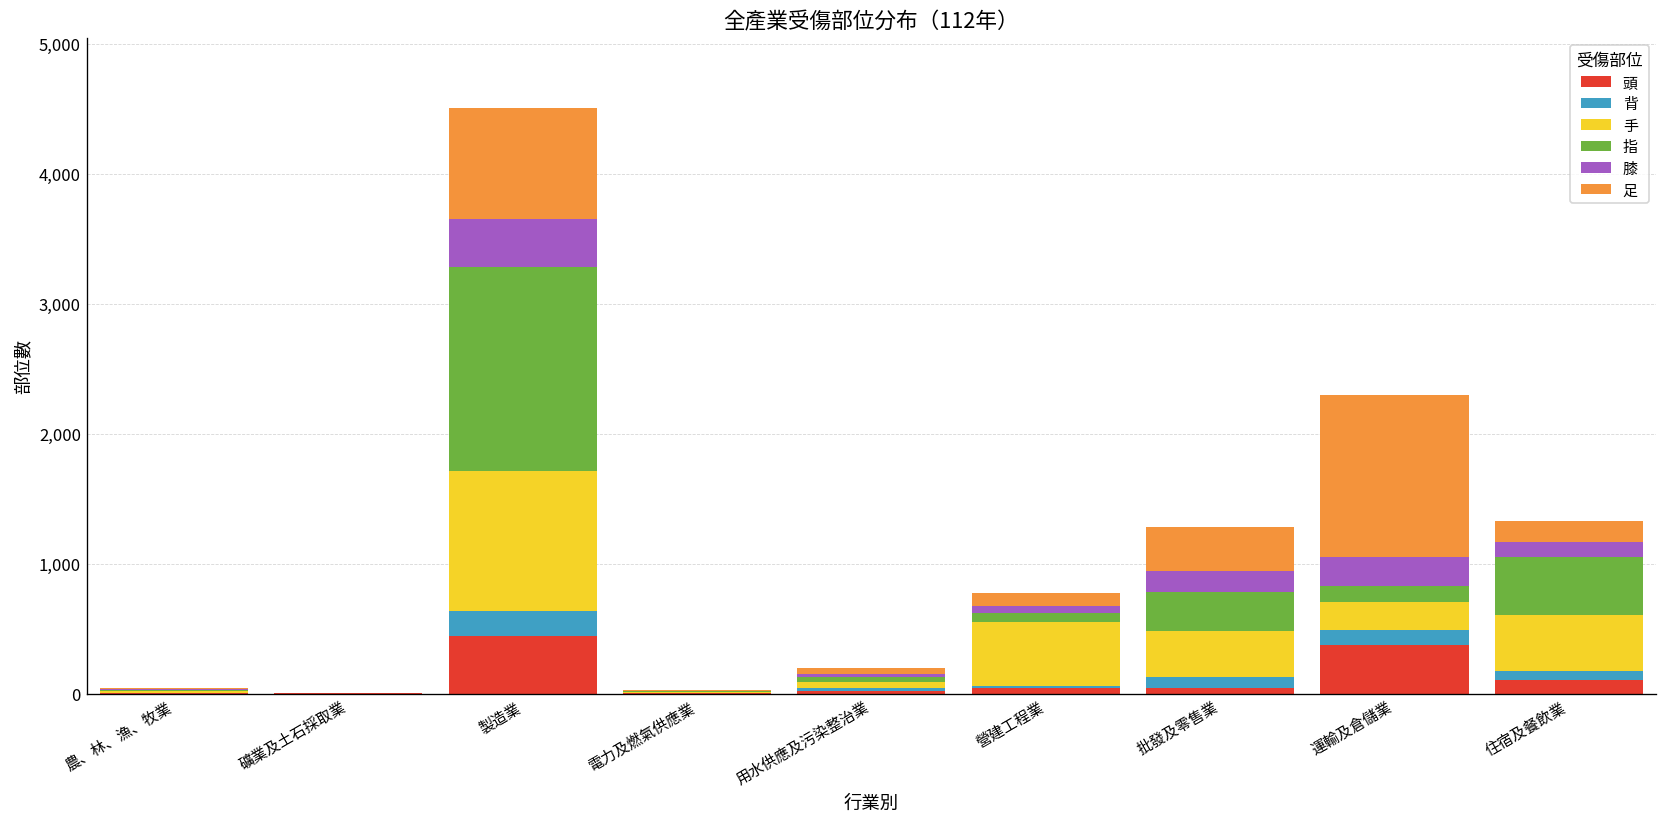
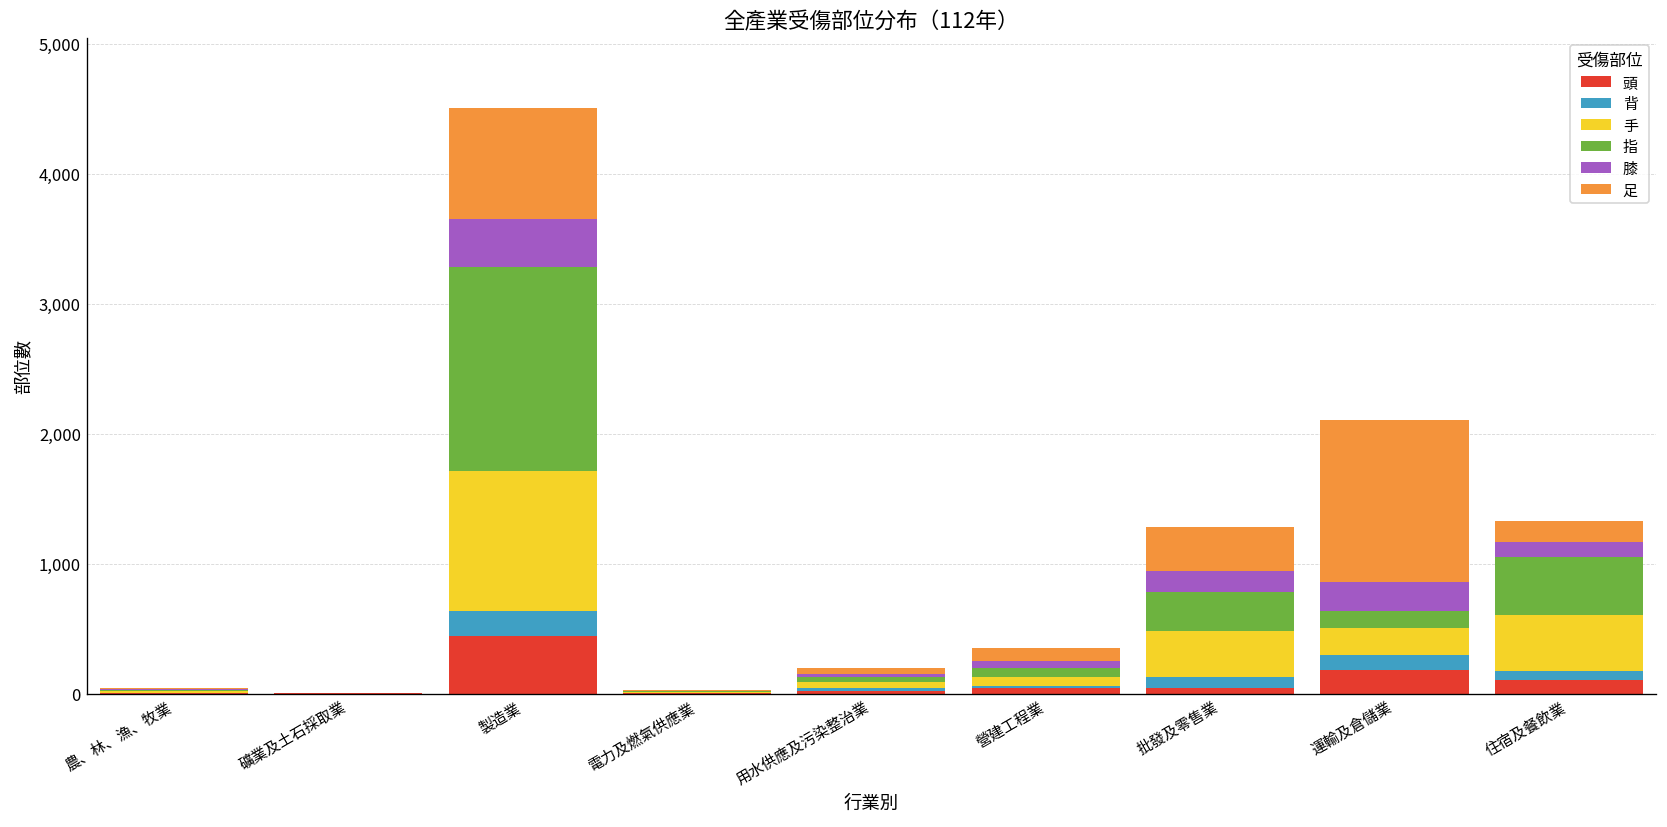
  {
    "頭": {
      "製造業": "450",
      "營建工程業": "40",
      "批發及零售業": "50",
-     "運輸及倉儲業": "380",
+     "運輸及倉儲業": "180",
      "住宿及餐飲業": "110"
    },
    "背": {
      "礦業及土石採取業": "0",
      "製造業": "190",
      "批發及零售業": "80",
      "運輸及倉儲業": "110",
      "住宿及餐飲業": "70"
    },
    "手": {
      "礦業及土石採取業": "0",
      "製造業": "1,070",
      "用水供應及污染整治業": "50",
-     "營建工程業": "490",
+     "營建工程業": "70",
      "批發及零售業": "360",
      "運輸及倉儲業": "210",
      "住宿及餐飲業": "430"
    },
    "指": {
      "礦業及土石採取業": "0",
      "製造業": "1,570",
      "用水供應及污染整治業": "40",
      "營建工程業": "70",
      "批發及零售業": "300",
      "運輸及倉儲業": "130",
      "住宿及餐飲業": "450"
    },
    "膝": {
      "製造業": "370",
      "用水供應及污染整治業": "20",
      "營建工程業": "60",
      "批發及零售業": "160",
      "運輸及倉儲業": "220",
      "住宿及餐飲業": "110"
    },
    "足": {
      "礦業及土石採取業": "0",
      "製造業": "850",
      "用水供應及污染整治業": "50",
      "營建工程業": "100",
      "批發及零售業": "340",
      "運輸及倉儲業": "1,250",
      "住宿及餐飲業": "160"
    }
  }
